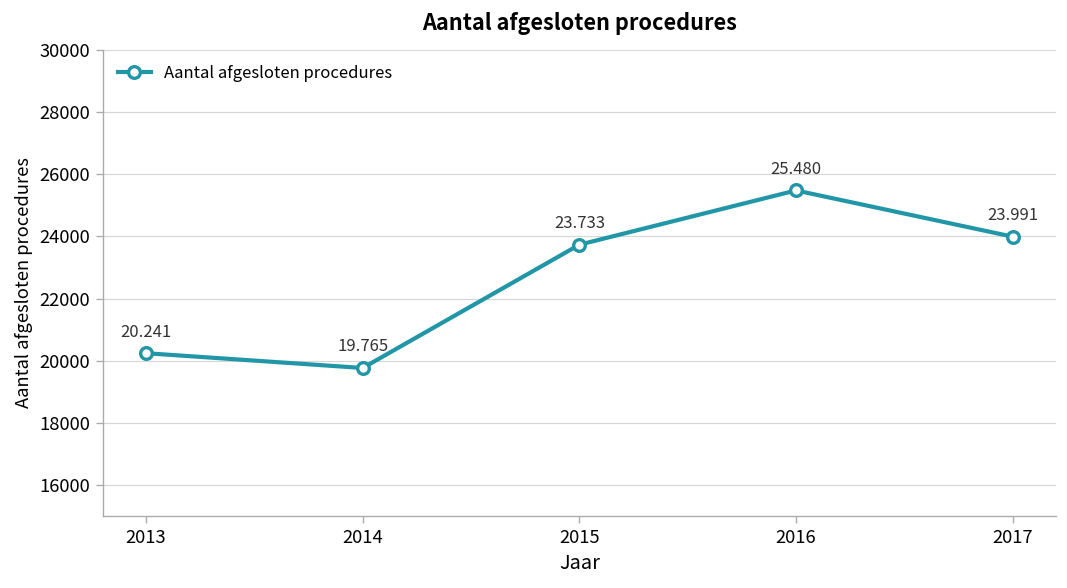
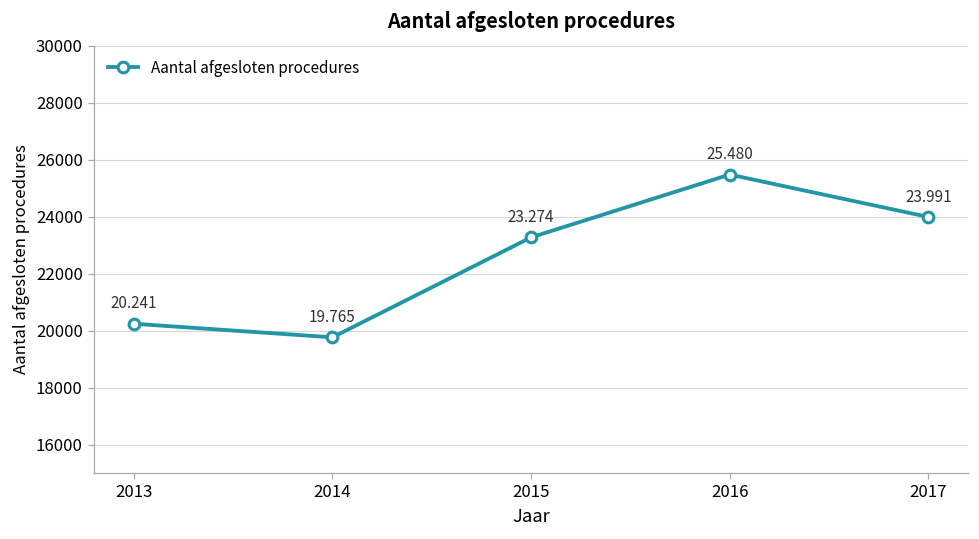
  {
-   "2015": 23.733
+   "2015": 23.274
  }
